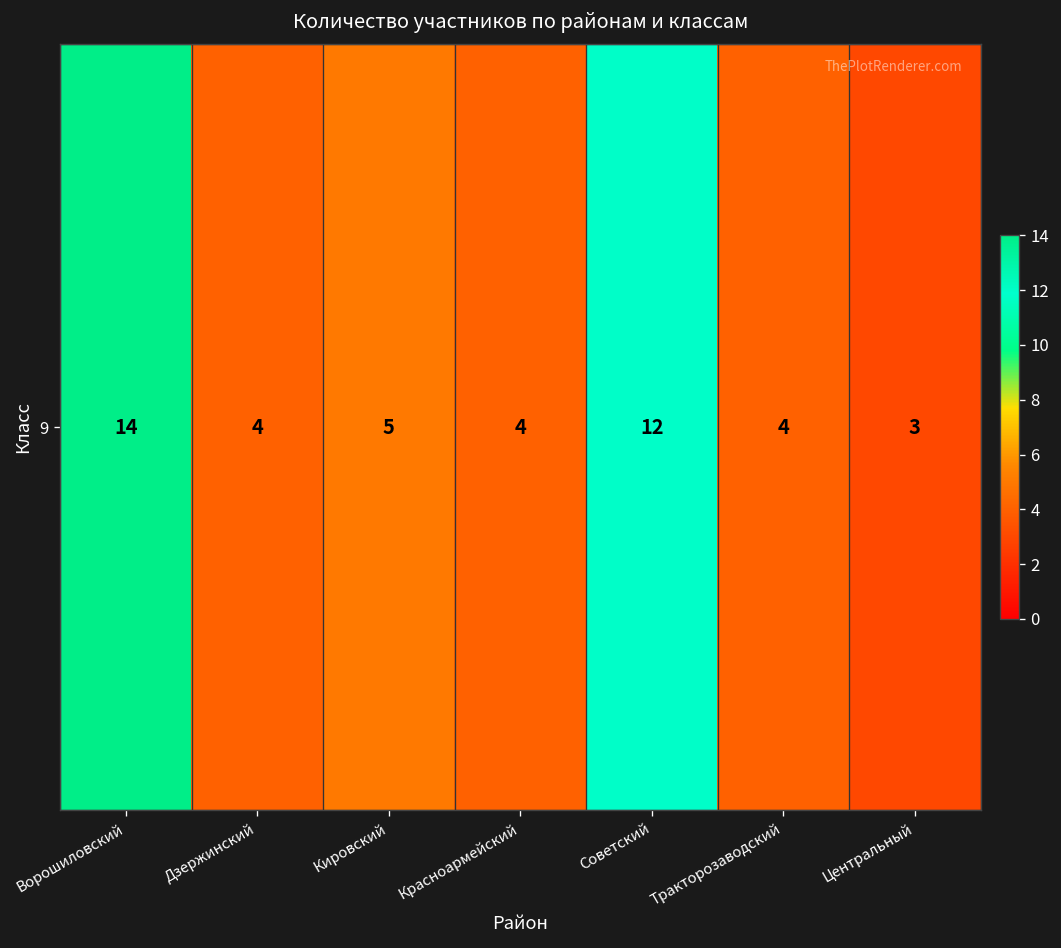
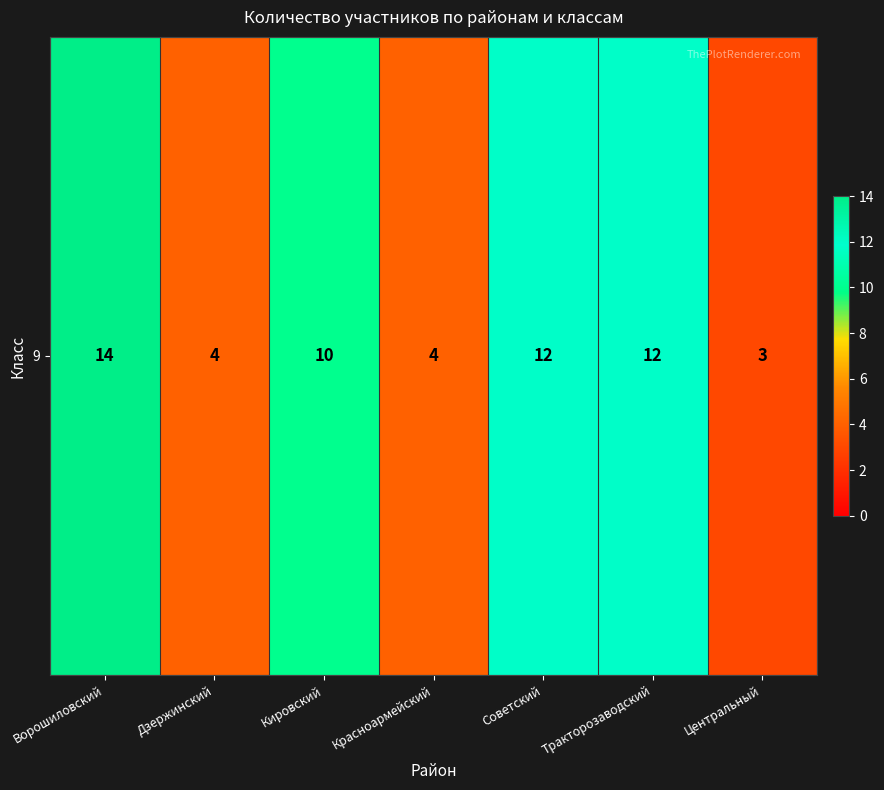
  {
    "9": {
      "Ворошиловский": 14,
      "Дзержинский": 4,
-     "Кировский": 5,
+     "Кировский": 10,
      "Красноармейский": 4,
      "Советский": 12,
-     "Тракторозаводский": 4
+     "Тракторозаводский": 12
    }
  }
